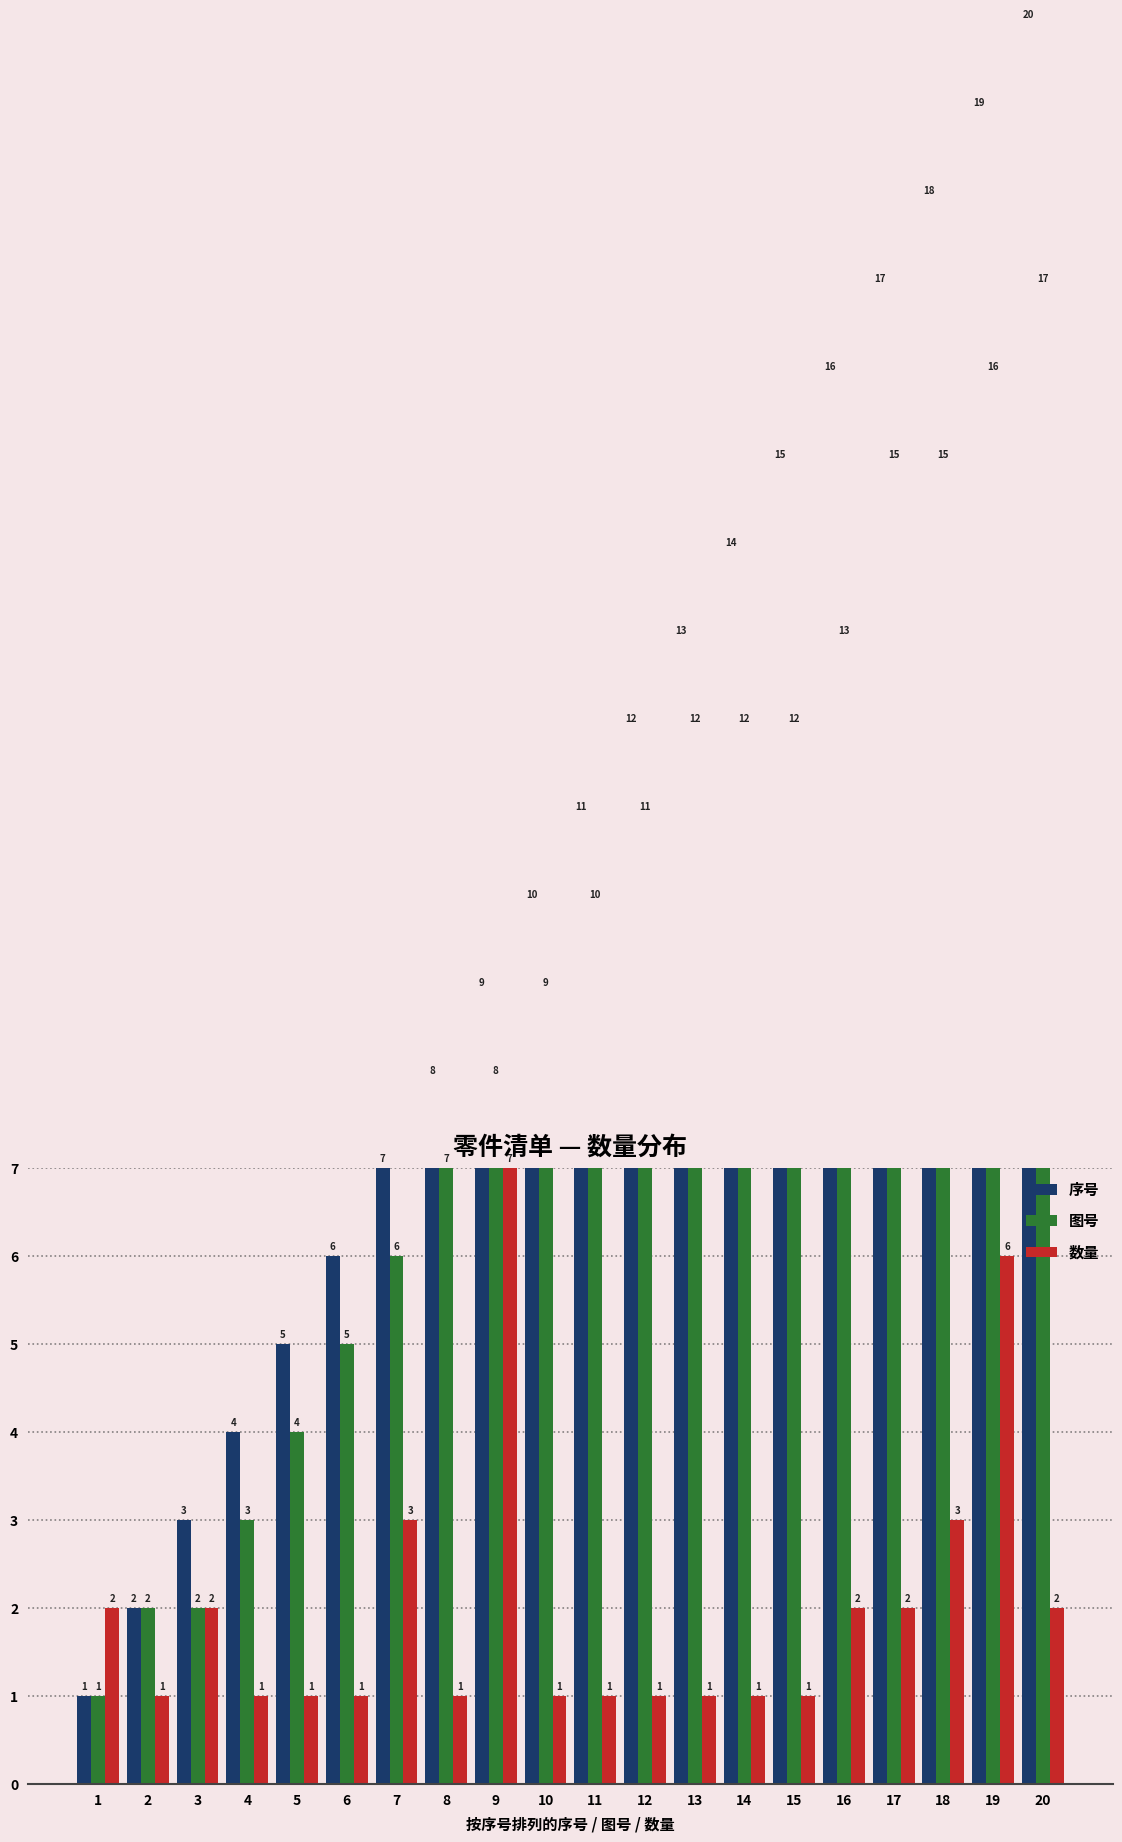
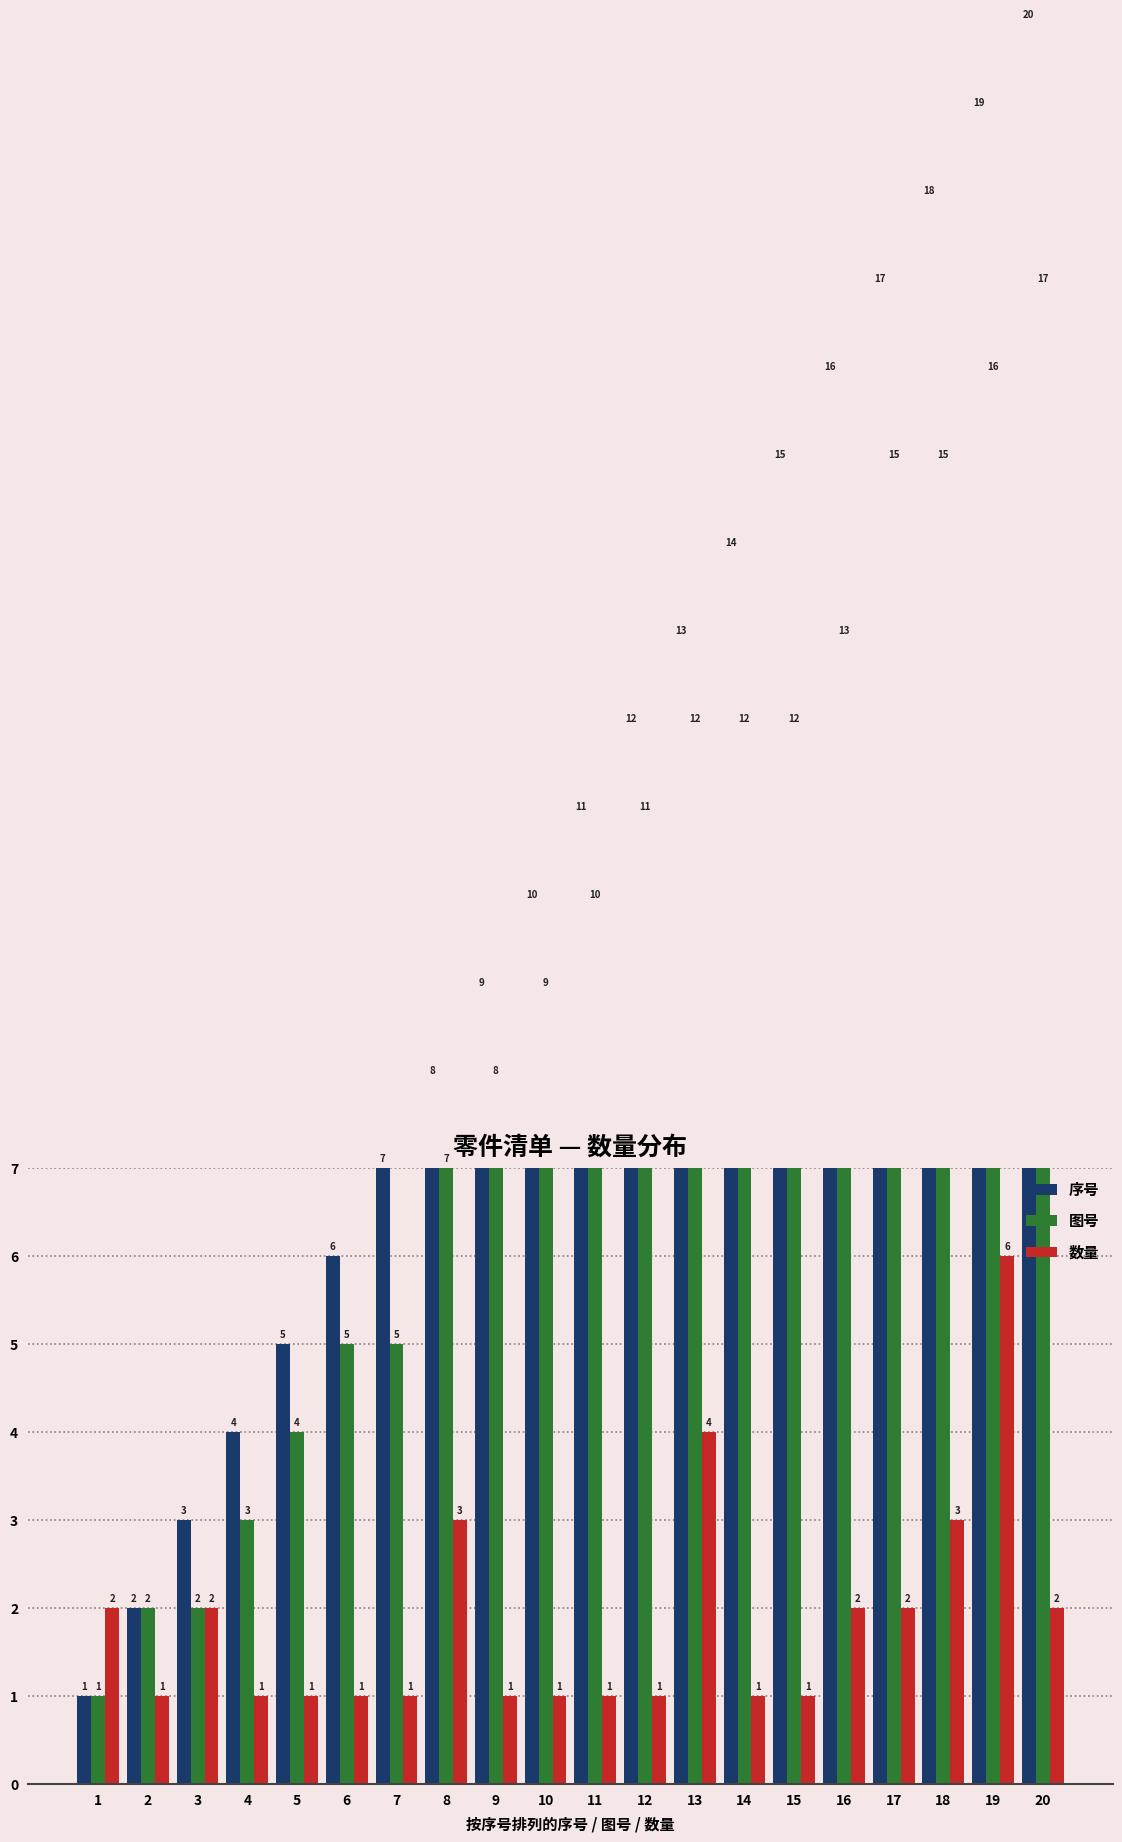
  {
    "序号": {
      "1": 1,
      "2": 2,
      "3": 3,
      "4": 4,
      "5": 5,
      "6": 6,
      "7": 7
    },
    "图号": {
      "1": 1,
      "2": 2,
      "3": 2,
      "4": 3,
      "5": 4,
      "6": 5,
-     "7": 6,
+     "7": 5,
      "8": 7
    },
    "数量": {
      "1": 2,
      "2": 1,
      "3": 2,
      "4": 1,
      "5": 1,
      "6": 1,
-     "7": 3,
-     "8": 1,
-     "9": 7,
+     "7": 1,
+     "8": 3,
+     "9": 1,
      "10": 1,
      "11": 1,
      "12": 1,
-     "13": 1,
+     "13": 4,
      "14": 1,
      "15": 1,
      "16": 2,
      "17": 2,
      "18": 3,
      "19": 6,
      "20": 2
    }
  }
